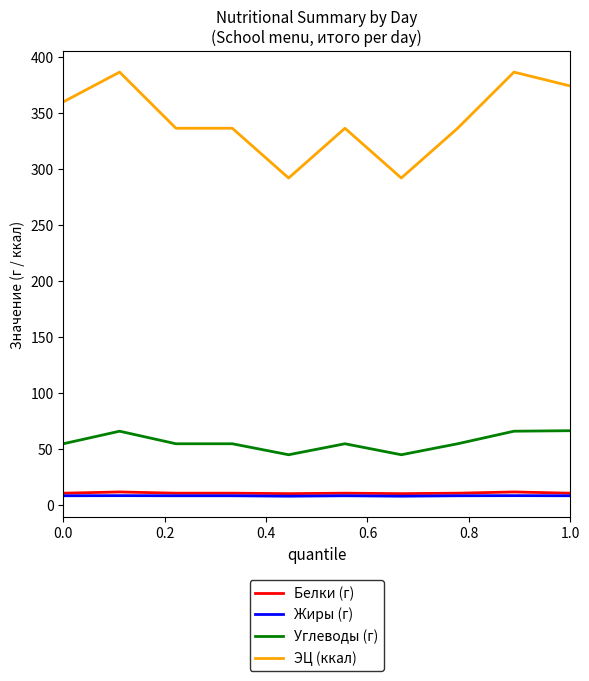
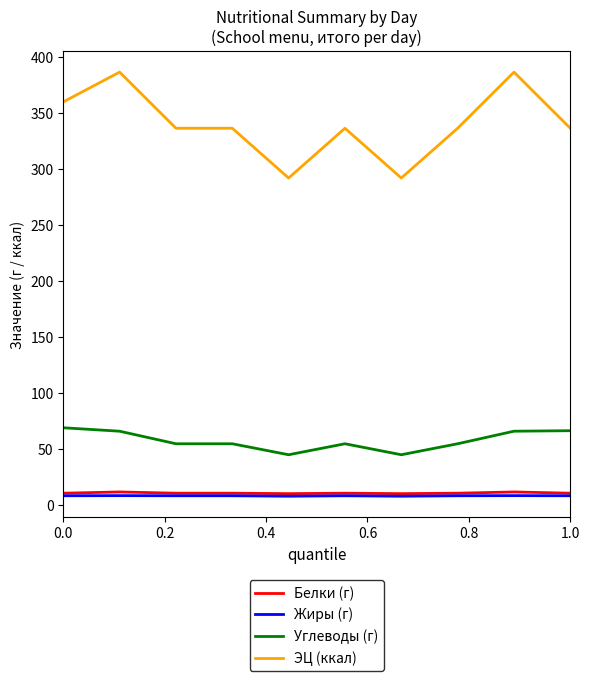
  {
    "Белки (г)": {
      "0.0": 11,
      "1.0": 11
    },
    "Жиры (г)": {
      "0.0": 8,
      "1.0": 8
    },
    "Углеводы (г)": {
-     "0.0": 55,
+     "0.0": 69,
      "1.0": 66
    },
    "ЭЦ (ккал)": {
      "0.0": 360,
-     "1.0": 374
+     "1.0": 336
    }
  }
